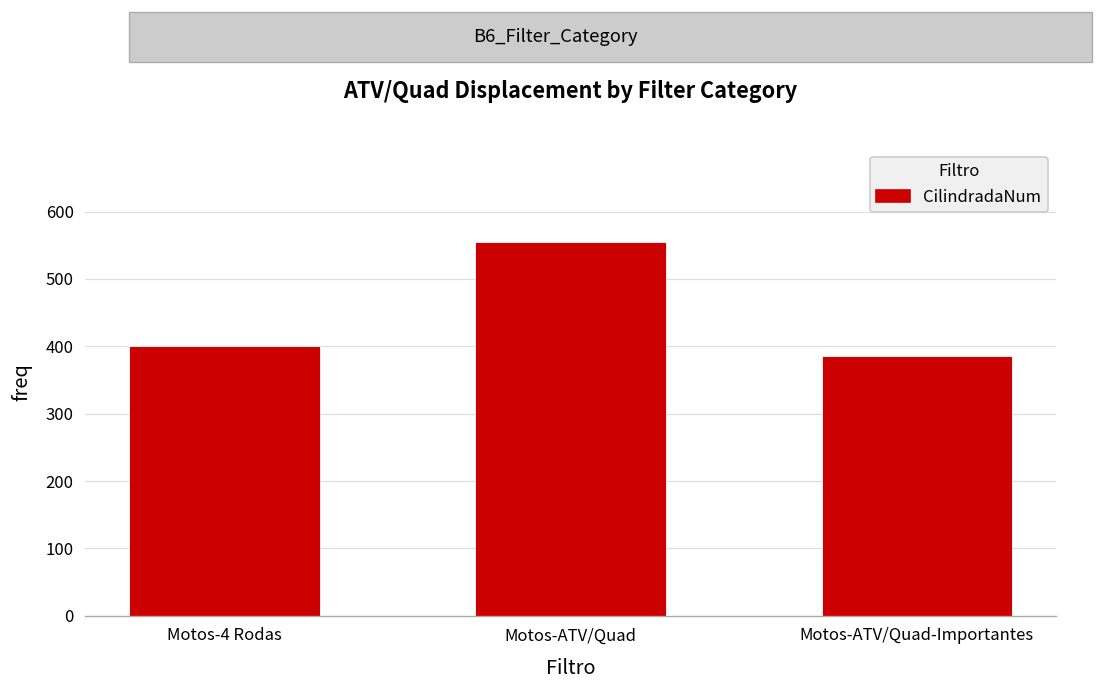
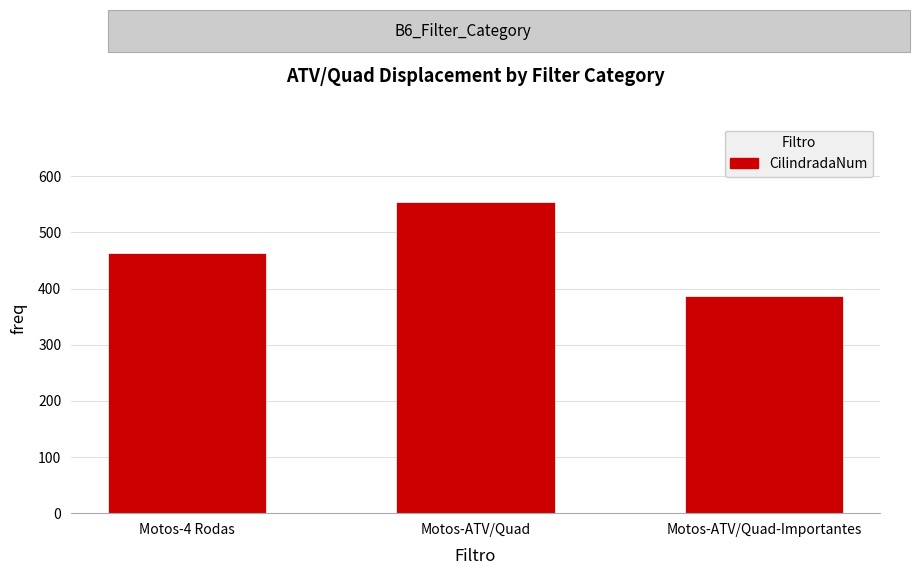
  {
-   "Motos-4 Rodas": 400,
+   "Motos-4 Rodas": 460,
    "Motos-ATV/Quad": 560,
    "Motos-ATV/Quad-Importantes": 390
  }
